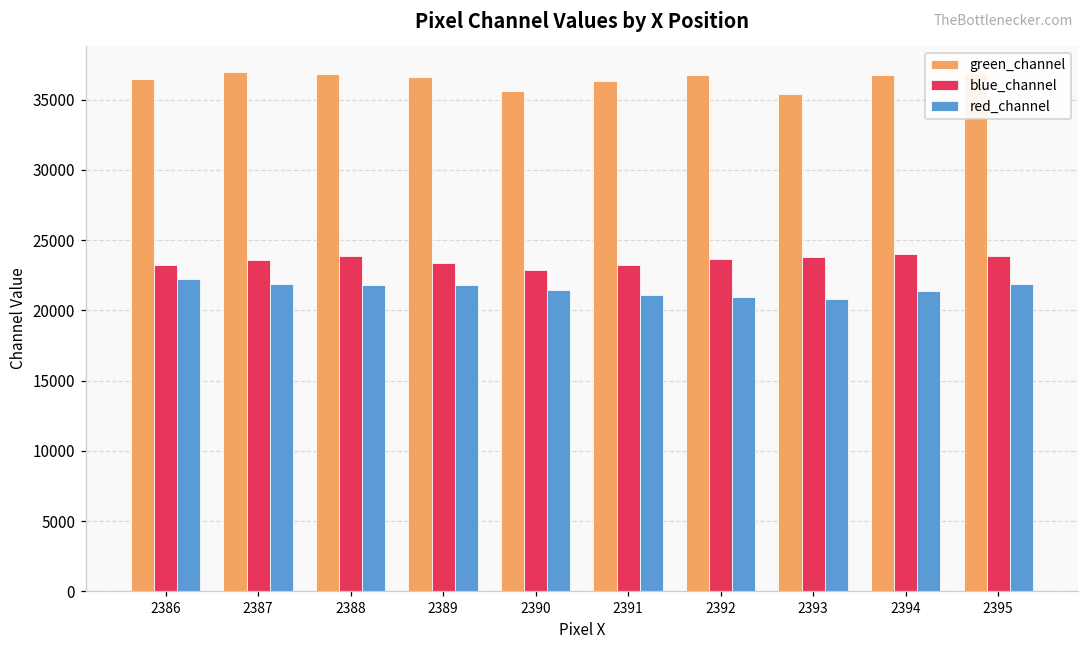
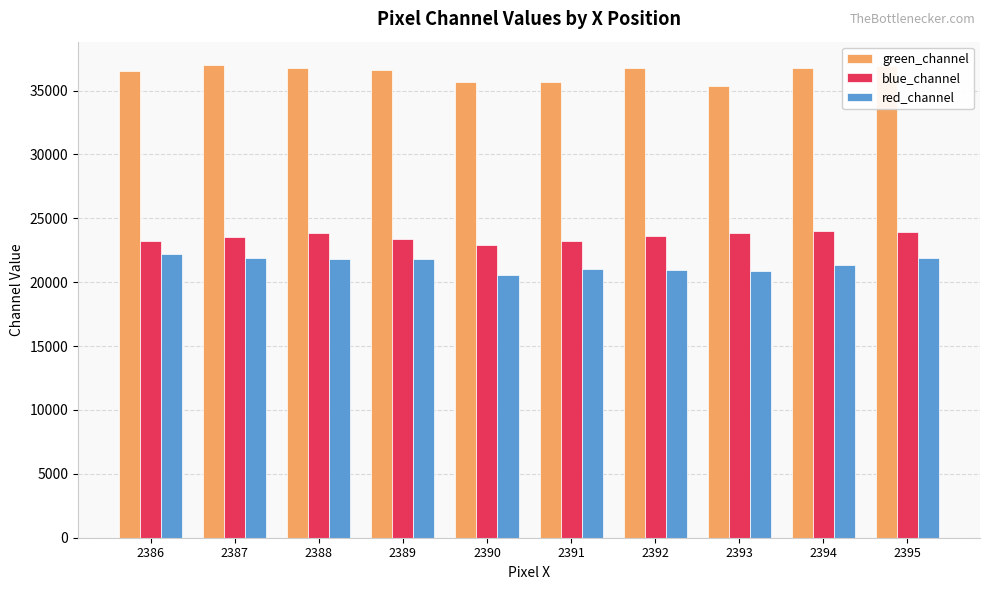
  {
    "green_channel": {
      "2386": 36500,
      "2387": 37000,
      "2388": 36800,
      "2389": 36600,
      "2390": 35600,
-     "2391": 36400,
+     "2391": 35600,
      "2392": 36800,
      "2393": 35400,
      "2394": 36800
    },
    "blue_channel": {
      "2386": 23200,
      "2387": 23600,
      "2388": 23900,
      "2389": 23400,
      "2390": 22900,
      "2391": 23300,
      "2392": 23600,
      "2393": 23800,
      "2394": 24000,
      "2395": 23900
    },
    "red_channel": {
      "2386": 22200,
      "2387": 21900,
      "2388": 21800,
      "2389": 21800,
-     "2390": 21400,
+     "2390": 20500,
      "2391": 21100,
      "2392": 21000,
      "2393": 20800,
      "2394": 21400,
      "2395": 21900
    }
  }
